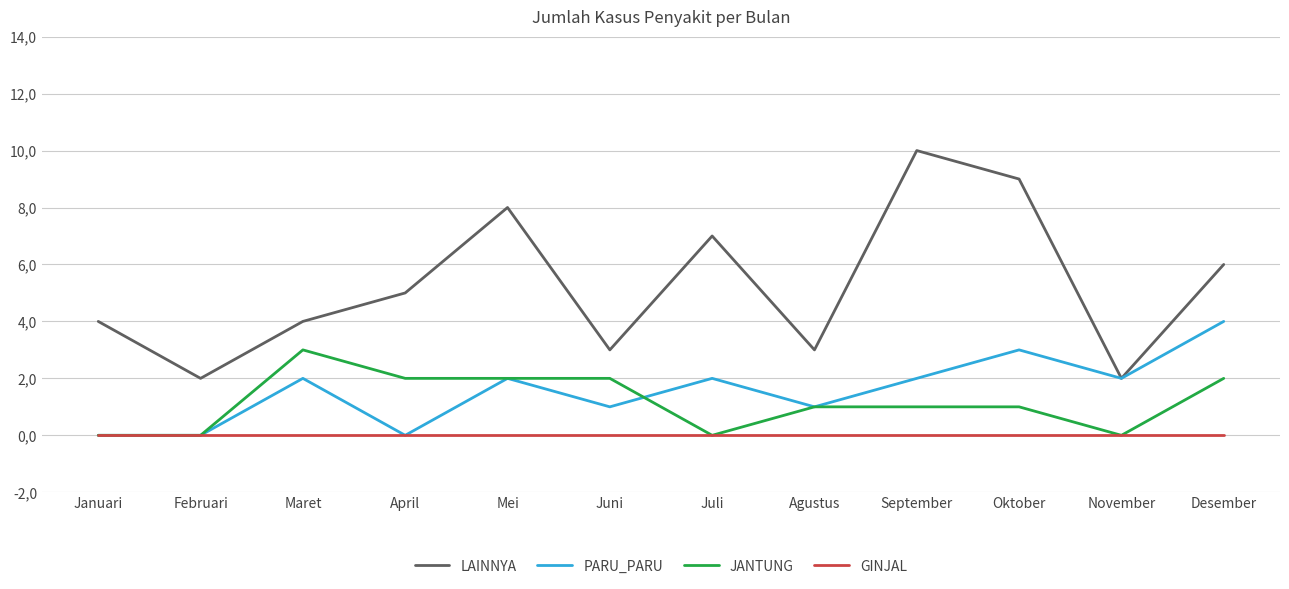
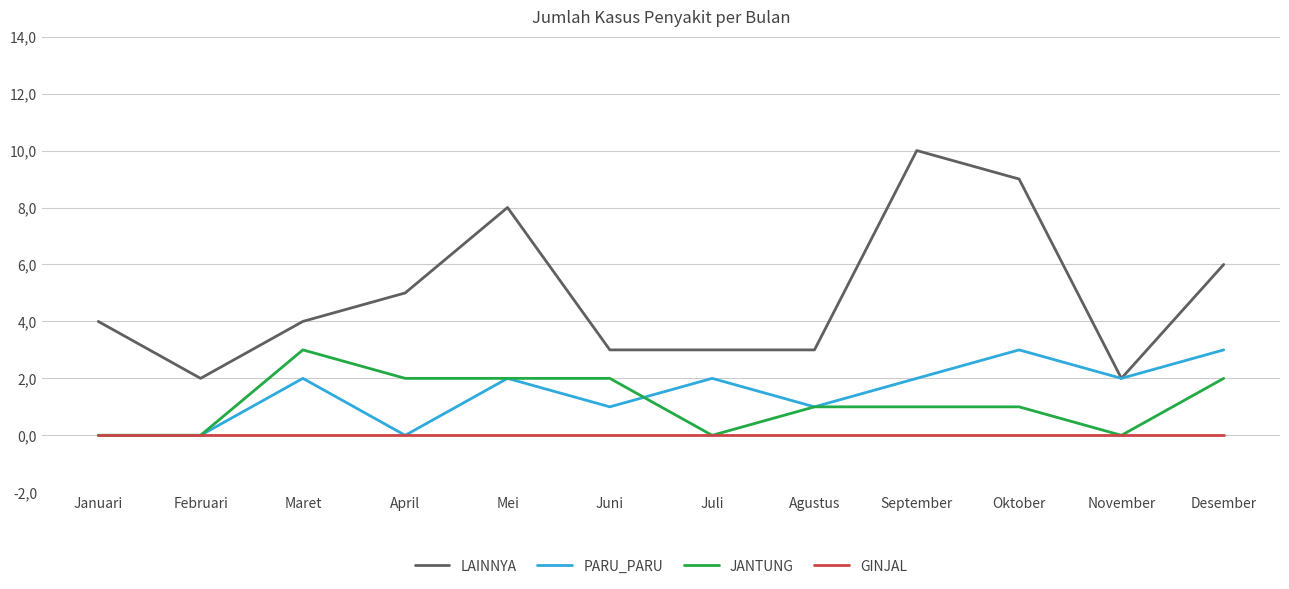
  {
    "LAINNYA": {
      "Januari": 40,
      "Februari": 20,
      "Maret": 40,
      "April": 50,
      "Mei": 80,
      "Juni": 30,
-     "Juli": 70,
+     "Juli": 30,
      "Agustus": 30,
      "September": 100,
      "Oktober": 90,
      "Desember": 60
    },
    "PARU_PARU": {
      "Maret": 20,
      "Juni": 10,
      "Juli": 20,
      "September": 20,
      "Oktober": 30,
-     "Desember": 40
+     "Desember": 30
    },
    "JANTUNG": {
      "Maret": 30,
      "April": 20,
      "Juni": 20,
      "September": 10,
      "Oktober": 10,
      "Desember": 20
    },
    "GINJAL": {
      "Maret": 0,
      "Mei": 0,
      "Juni": 0,
      "Agustus": 0,
      "September": 0,
      "Oktober": 0,
      "Desember": 0
    }
  }
